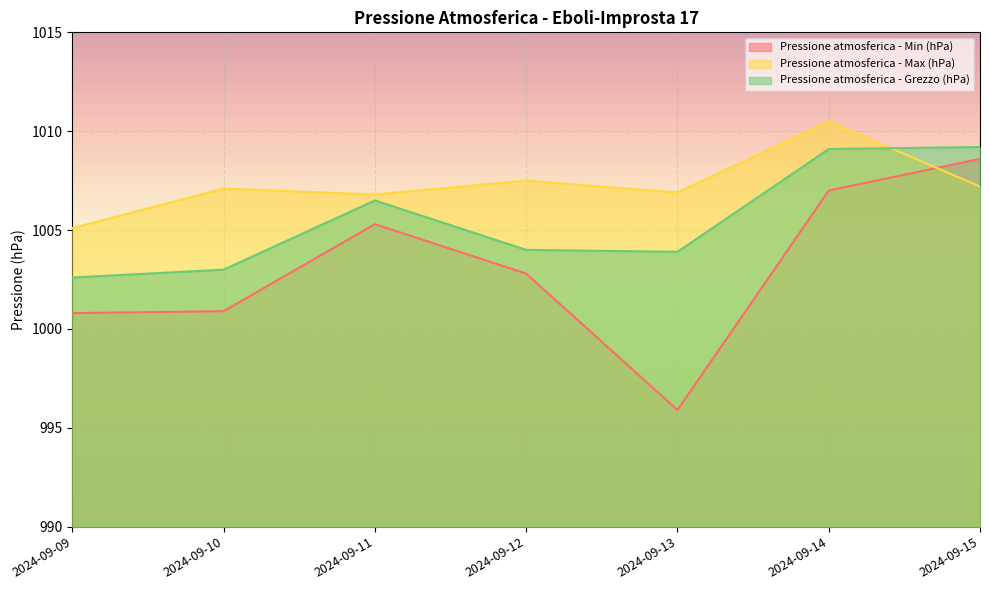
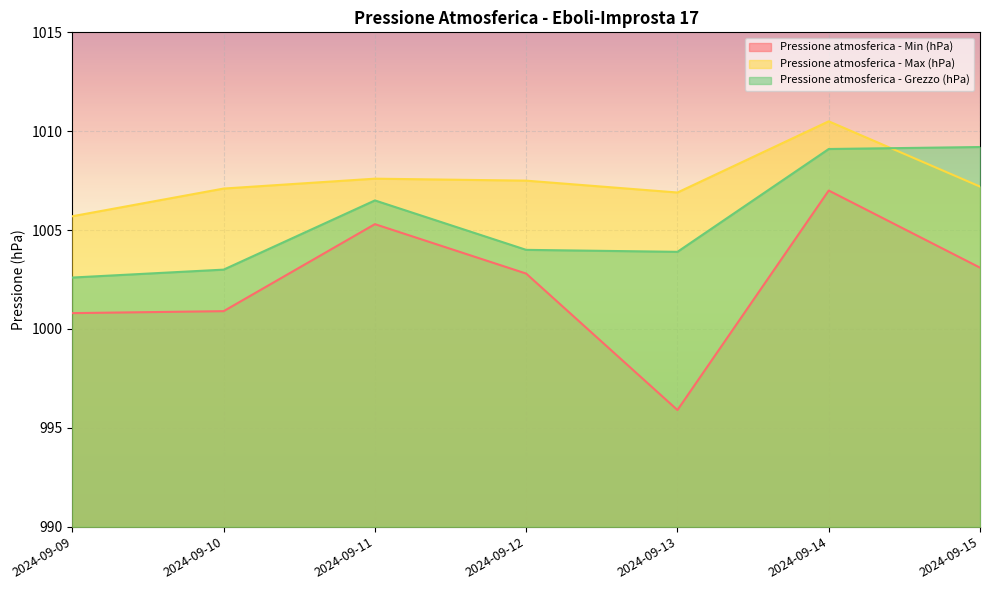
  {
    "Pressione atmosferica - Min (hPa)": {
      "2024-09-09": 1000.8,
      "2024-09-10": 1000.9,
      "2024-09-11": 1005.3,
      "2024-09-12": 1002.8,
      "2024-09-13": 995.9,
      "2024-09-14": 1007.0,
-     "2024-09-15": 1008.6
+     "2024-09-15": 1003.1
    },
    "Pressione atmosferica - Max (hPa)": {
-     "2024-09-09": 1005.1,
+     "2024-09-09": 1005.7,
      "2024-09-10": 1007.1,
-     "2024-09-11": 1006.8,
+     "2024-09-11": 1007.6,
      "2024-09-12": 1007.5,
      "2024-09-13": 1006.9,
      "2024-09-14": 1010.5,
      "2024-09-15": 1007.2
    },
    "Pressione atmosferica - Grezzo (hPa)": {
      "2024-09-09": 1002.6,
      "2024-09-10": 1003.0,
      "2024-09-11": 1006.5,
      "2024-09-12": 1004.0,
      "2024-09-13": 1003.9,
      "2024-09-14": 1009.1,
      "2024-09-15": 1009.2
    }
  }
